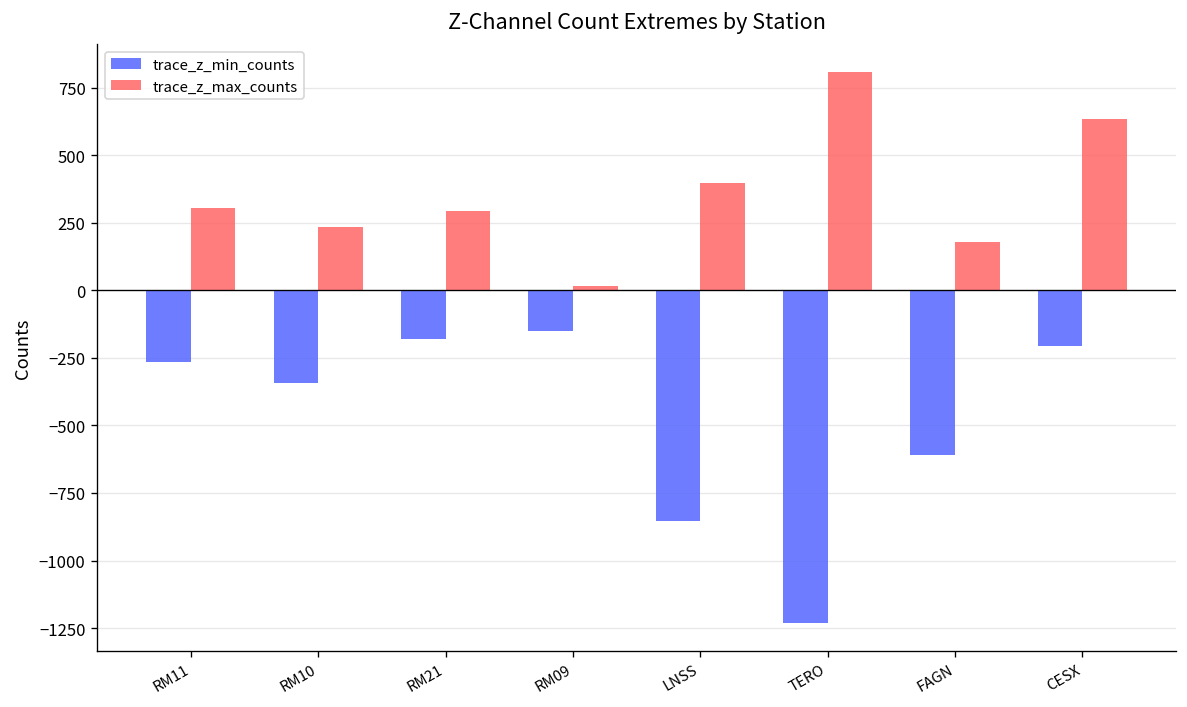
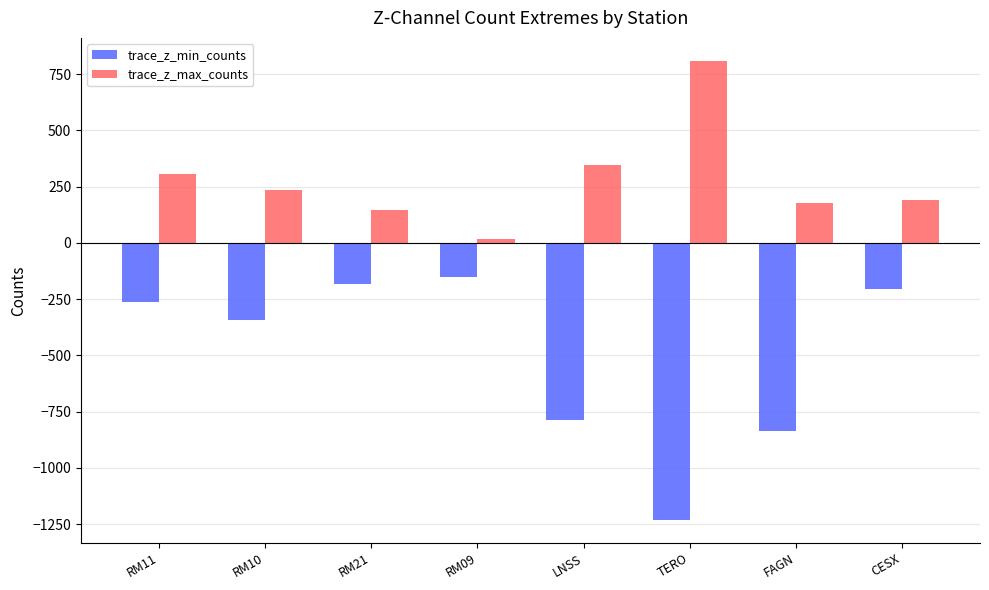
  {
    "trace_z_min_counts": {
      "RM11": -260,
      "RM10": -340,
      "RM21": -180,
      "RM09": -150,
-     "LNSS": -850,
+     "LNSS": -790,
      "TERO": -1230,
-     "FAGN": -610,
+     "FAGN": -840,
      "CESX": -200
    },
    "trace_z_max_counts": {
      "RM11": 310,
      "RM10": 240,
-     "RM21": 290,
+     "RM21": 150,
      "RM09": 20,
-     "LNSS": 400,
+     "LNSS": 350,
      "TERO": 810,
      "FAGN": 180,
-     "CESX": 630
+     "CESX": 190
    }
  }
